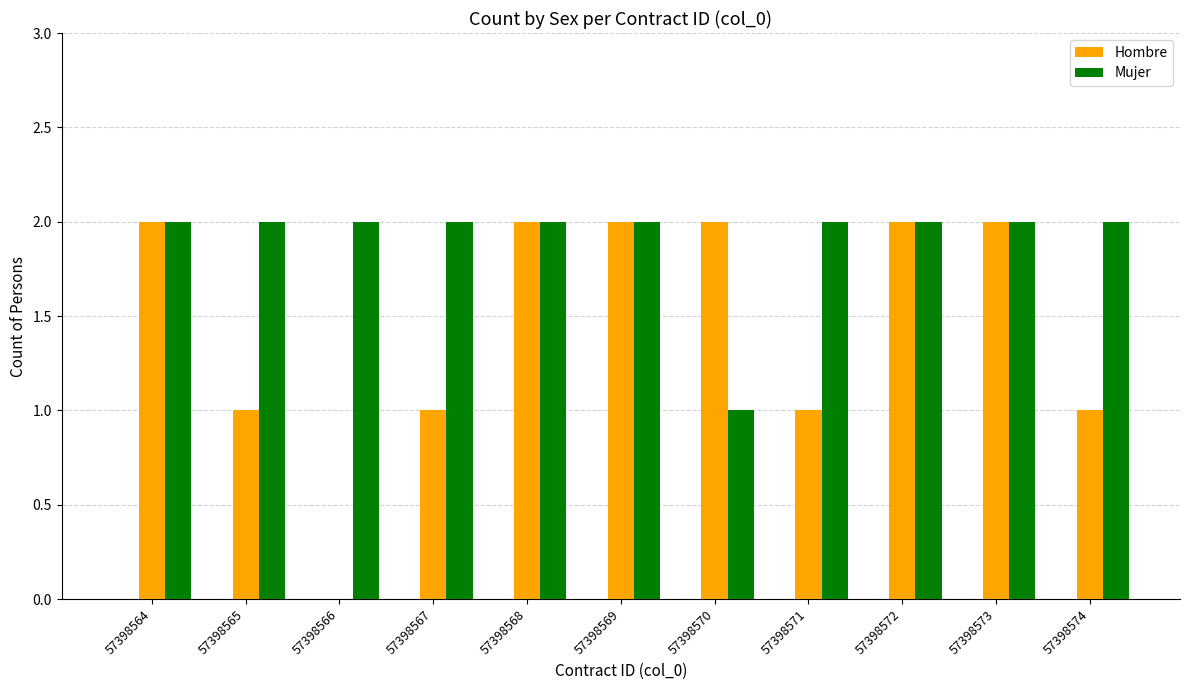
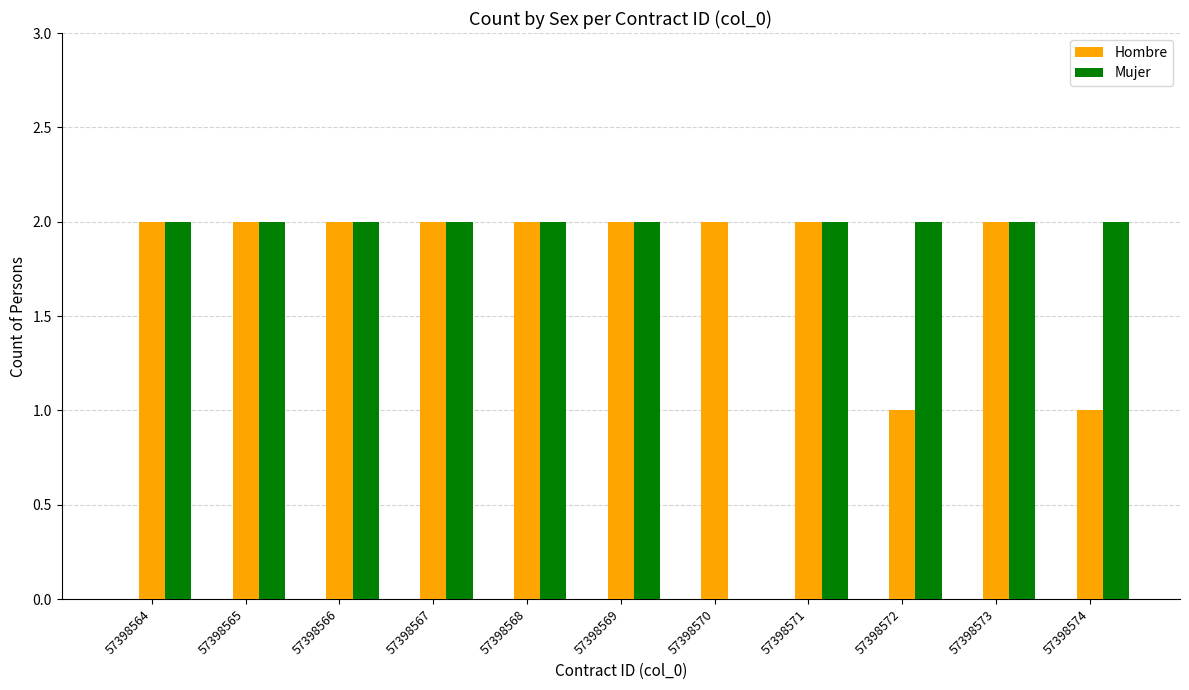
  {
    "Hombre": {
      "57398564": 2,
-     "57398565": 1,
-     "57398566": 0,
-     "57398567": 1,
+     "57398565": 2,
+     "57398566": 2,
+     "57398567": 2,
      "57398568": 2,
      "57398569": 2,
      "57398570": 2,
-     "57398571": 1,
-     "57398572": 2,
+     "57398571": 2,
+     "57398572": 1,
      "57398573": 2,
      "57398574": 1
    },
    "Mujer": {
      "57398564": 2,
      "57398565": 2,
      "57398566": 2,
      "57398567": 2,
      "57398568": 2,
      "57398569": 2,
-     "57398570": 1,
+     "57398570": 0,
      "57398571": 2,
      "57398572": 2,
      "57398573": 2,
      "57398574": 2
    }
  }
